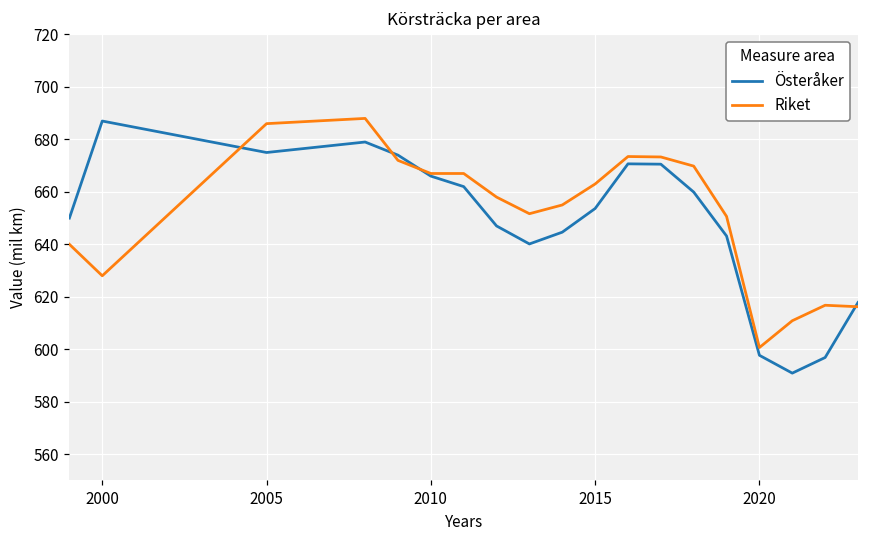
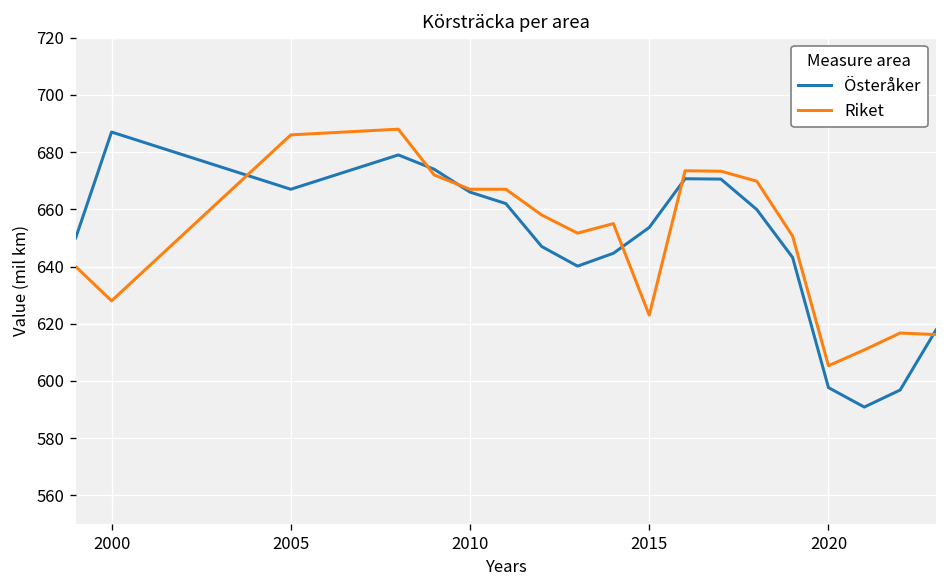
  {
    "Österåker": {
      "2000": 687,
-     "2005": 675,
+     "2005": 667,
      "2015": 654,
      "2020": 598
    },
    "Riket": {
      "2000": 628,
      "2005": 686,
-     "2015": 663,
-     "2020": 601
+     "2015": 623,
+     "2020": 605
    }
  }
